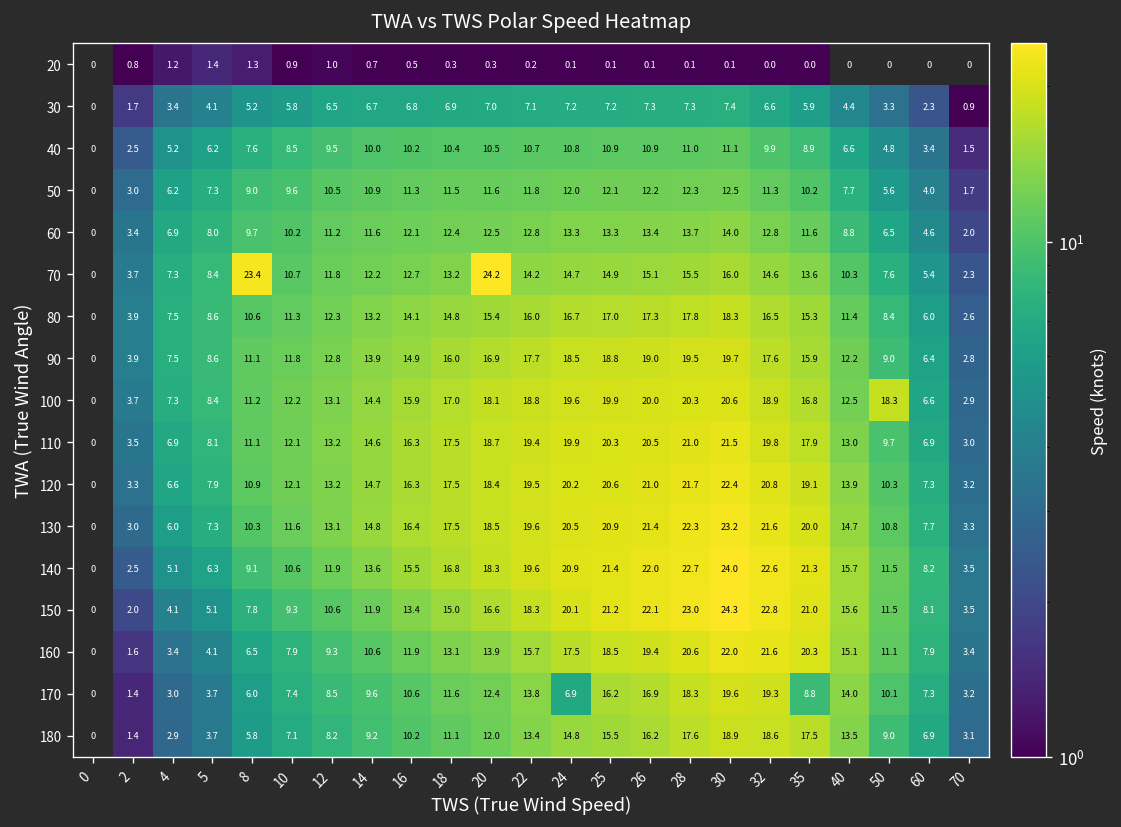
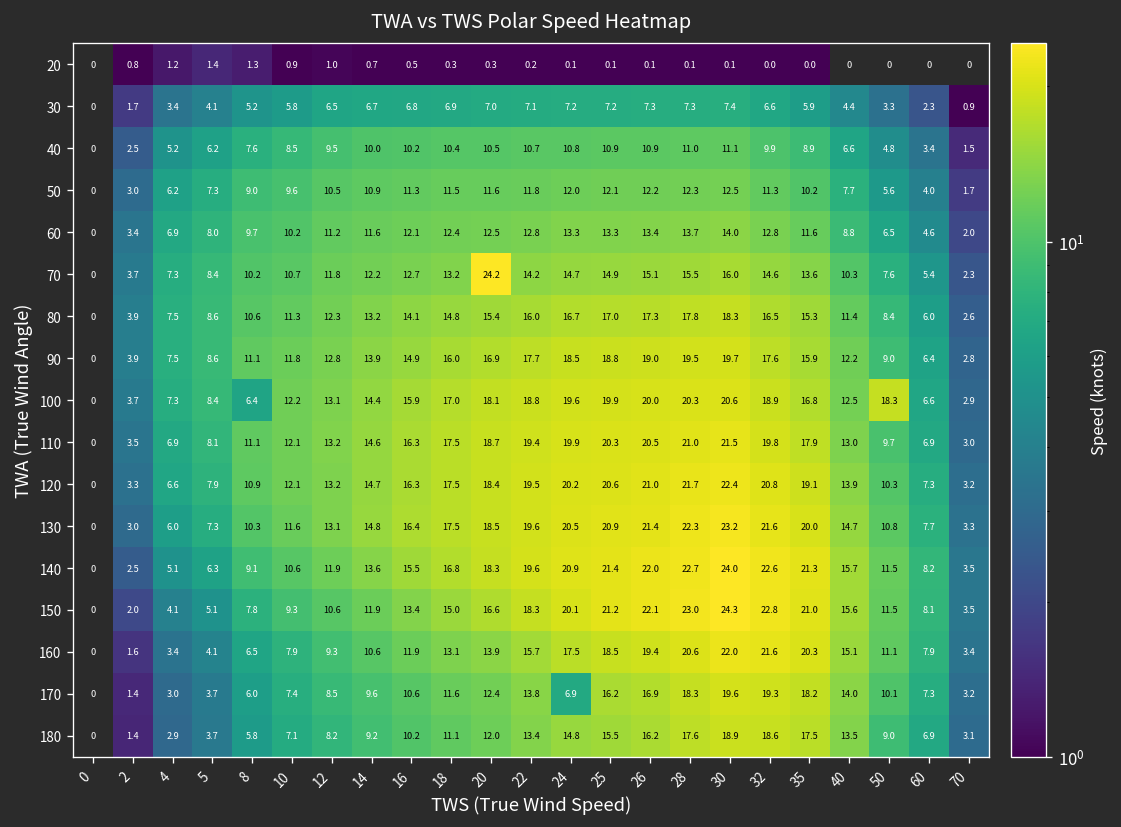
  {
    "70": {
      "2": 3.7,
      "4": 7.3,
      "5": 8.4,
-     "8": 23.4,
+     "8": 10.2,
      "10": 10.7,
      "12": 11.8,
      "14": 12.2,
      "16": 12.7,
      "18": 13.2,
      "20": 24.2,
      "22": 14.2,
      "24": 14.7,
      "25": 14.9,
      "26": 15.1,
      "28": 15.5,
      "30": 16.0,
      "32": 14.6,
      "35": 13.6,
      "40": 10.3,
      "50": 7.6,
      "60": 5.4,
      "70": 2.3
    },
    "100": {
      "2": 3.7,
      "4": 7.3,
      "5": 8.4,
-     "8": 11.2,
+     "8": 6.4,
      "10": 12.2,
      "12": 13.1,
      "14": 14.4,
      "16": 15.9,
      "18": 17.0,
      "20": 18.1,
      "22": 18.8,
      "24": 19.6,
      "25": 19.9,
      "26": 20.0,
      "28": 20.3,
      "30": 20.6,
      "32": 18.9,
      "35": 16.8,
      "40": 12.5,
      "50": 18.3,
      "60": 6.6,
      "70": 2.9
    },
    "170": {
      "2": 1.4,
      "4": 3.0,
      "5": 3.7,
      "8": 6.0,
      "10": 7.4,
      "12": 8.5,
      "14": 9.6,
      "16": 10.6,
      "18": 11.6,
      "20": 12.4,
      "22": 13.8,
      "24": 6.9,
      "25": 16.2,
      "26": 16.9,
      "28": 18.3,
      "30": 19.6,
      "32": 19.3,
-     "35": 8.8,
+     "35": 18.2,
      "40": 14.0,
      "50": 10.1,
      "60": 7.3,
      "70": 3.2
    }
  }
